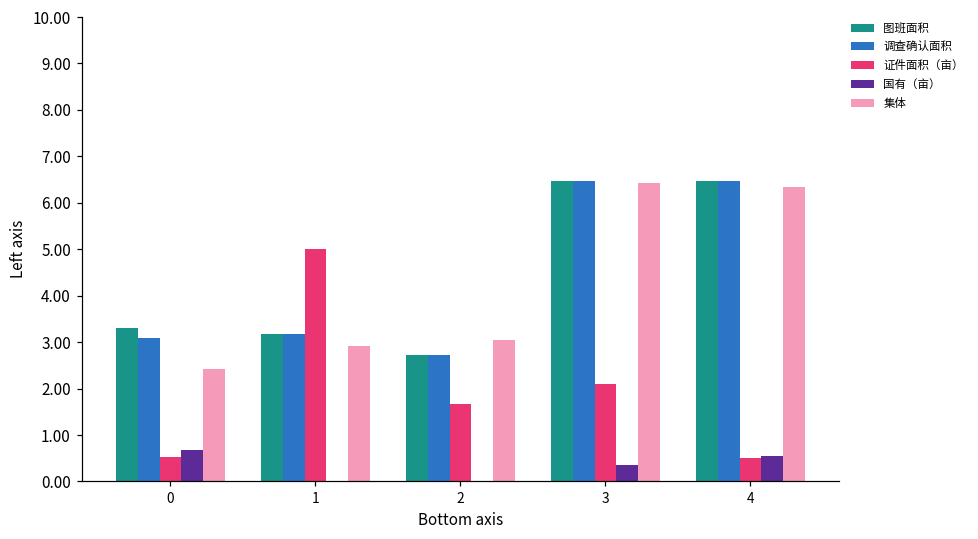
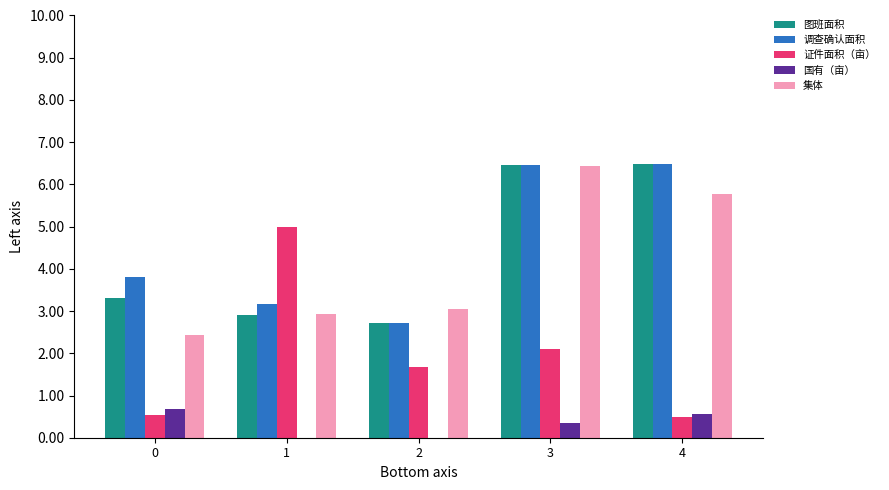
  {
    "图班面积": {
      "0": 3.3,
-     "1": 3.2,
+     "1": 2.9,
      "2": 2.7,
      "3": 6.5,
      "4": 6.5
    },
    "调查确认面积": {
-     "0": 3.1,
+     "0": 3.8,
      "1": 3.2,
      "2": 2.7,
      "3": 6.5,
      "4": 6.5
    },
    "证件面积（亩）": {
      "0": 0.5,
      "1": 5.0,
      "2": 1.7,
      "3": 2.1,
      "4": 0.5
    },
    "国有（亩）": {
      "0": 0.7,
      "1": 0.0,
      "2": 0.0,
      "3": 0.3,
      "4": 0.6
    },
    "集体": {
      "0": 2.4,
      "1": 2.9,
      "2": 3.0,
      "3": 6.4,
-     "4": 6.3
+     "4": 5.8
    }
  }
